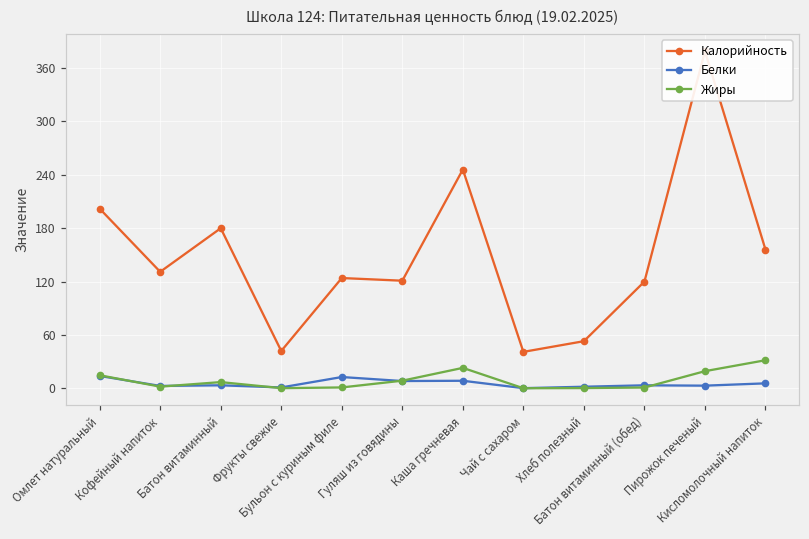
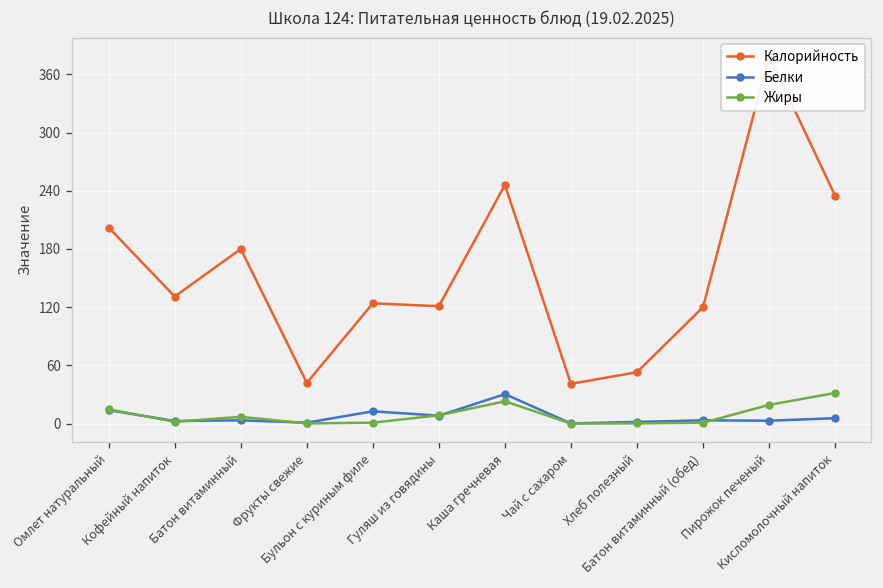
  {
    "Калорийность": {
      "Омлет натуральный": 200,
      "Кофейный напиток": 130,
      "Батон витаминный": 180,
      "Фрукты свежие": 40,
      "Бульон с куриным филе": 120,
      "Гуляш из говядины": 120,
      "Каша гречневая": 250,
      "Чай с сахаром": 40,
      "Хлеб полезный": 50,
      "Батон витаминный (обед)": 120,
-     "Кисломолочный напиток": 160
+     "Кисломолочный напиток": 240
    },
    "Белки": {
      "Батон витаминный": 0,
      "Бульон с куриным филе": 10,
-     "Каша гречневая": 10,
+     "Каша гречневая": 30,
      "Пирожок печеный": 0,
      "Кисломолочный напиток": 10
    },
    "Жиры": {
      "Батон витаминный": 10,
      "Бульон с куриным филе": 0,
      "Каша гречневая": 20,
      "Пирожок печеный": 20,
      "Кисломолочный напиток": 30
    }
  }
